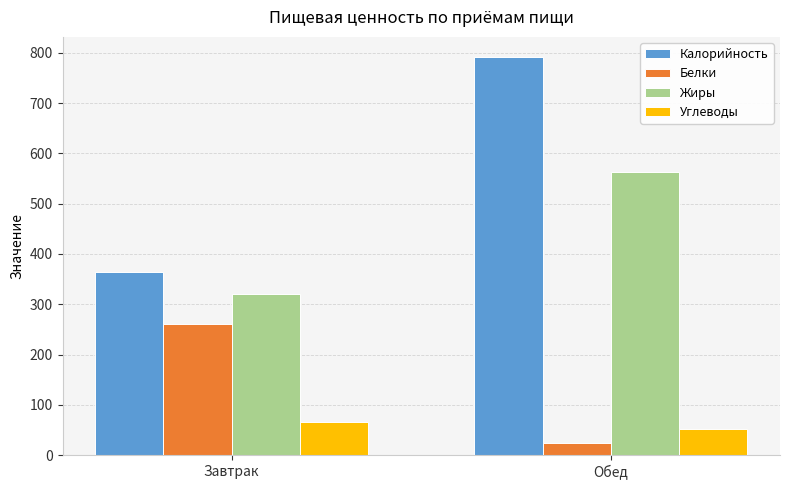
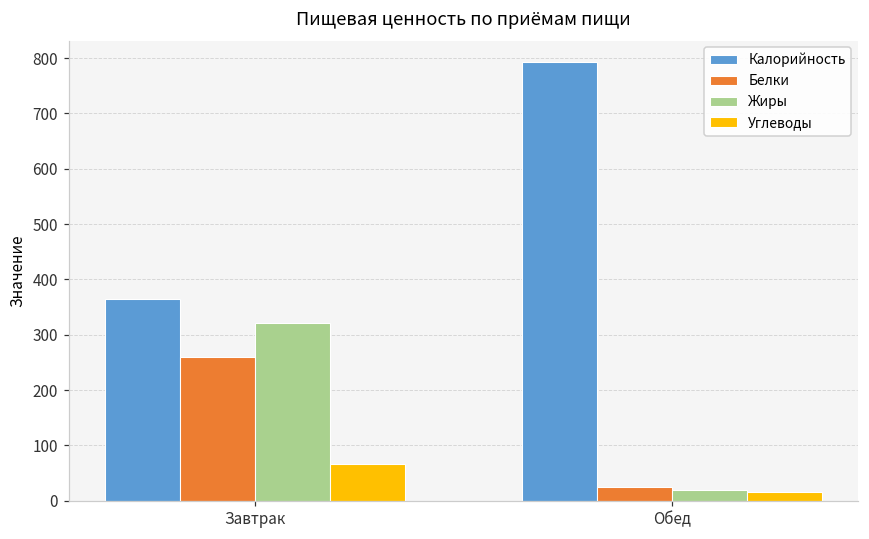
  {
    "Калорийность": {
      "Завтрак": 370,
      "Обед": 790
    },
    "Белки": {
      "Завтрак": 260,
      "Обед": 20
    },
    "Жиры": {
      "Завтрак": 320,
-     "Обед": 560
+     "Обед": 20
    },
    "Углеводы": {
      "Завтрак": 70,
-     "Обед": 50
+     "Обед": 20
    }
  }
